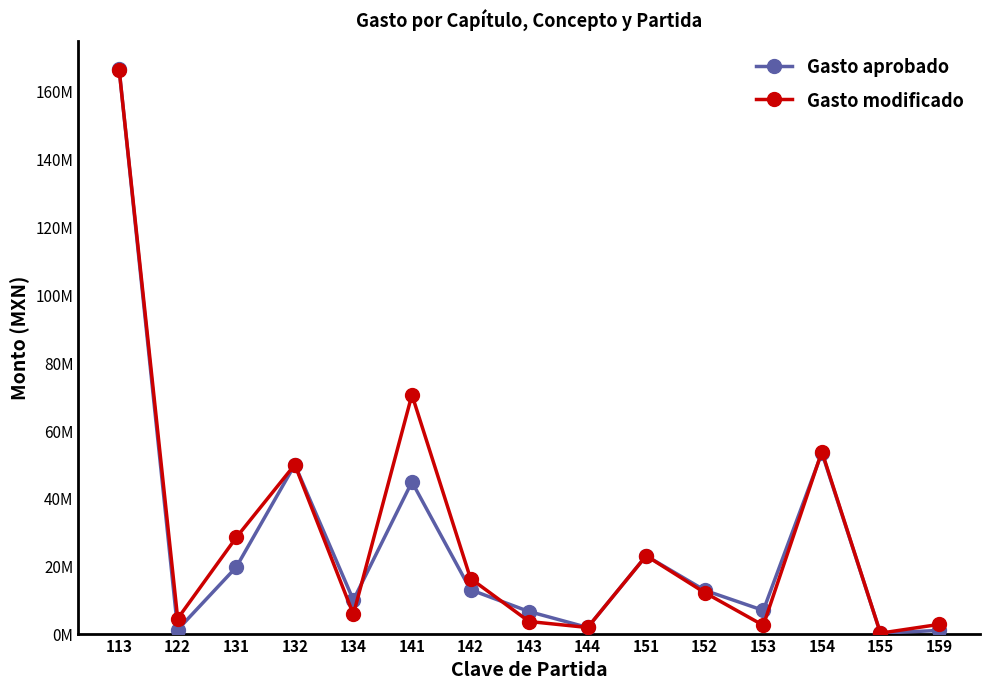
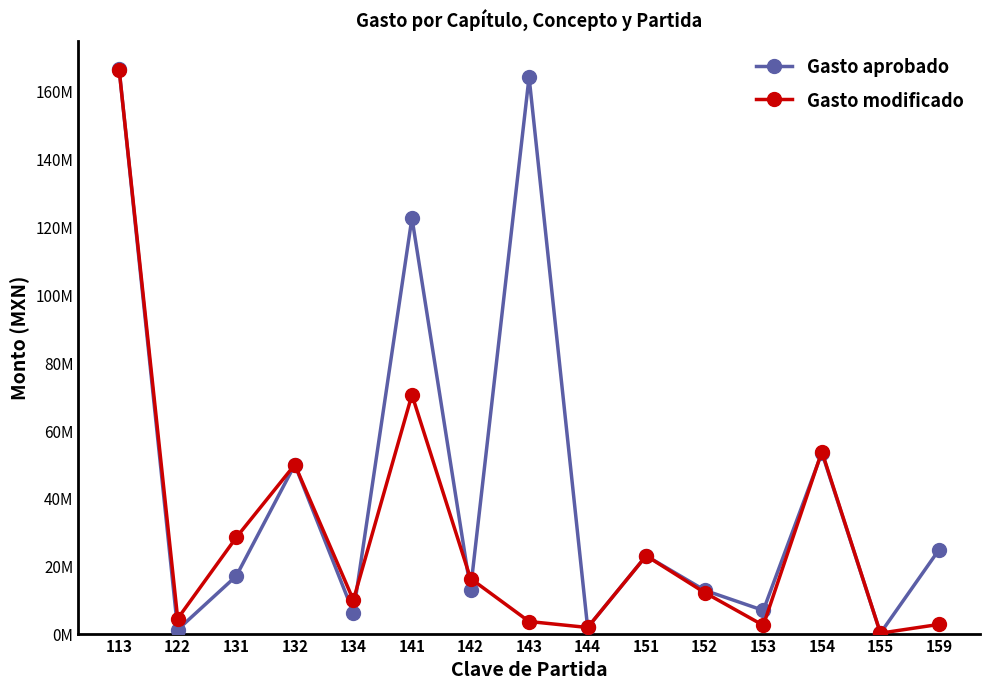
  {
    "Gasto aprobado": {
      "122": 1000000,
-     "131": 20000000,
-     "134": 10000000,
-     "141": 45000000,
+     "131": 17000000,
+     "134": 6000000,
+     "141": 123000000,
      "142": 13000000,
-     "143": 6000000,
+     "143": 164000000,
      "153": 7000000,
-     "159": 1000000
+     "159": 25000000
    },
    "Gasto modificado": {
      "122": 4000000,
      "131": 28000000,
-     "134": 6000000,
+     "134": 10000000,
      "141": 70000000,
      "142": 16000000,
      "143": 4000000,
      "153": 2000000,
      "159": 3000000
    }
  }
